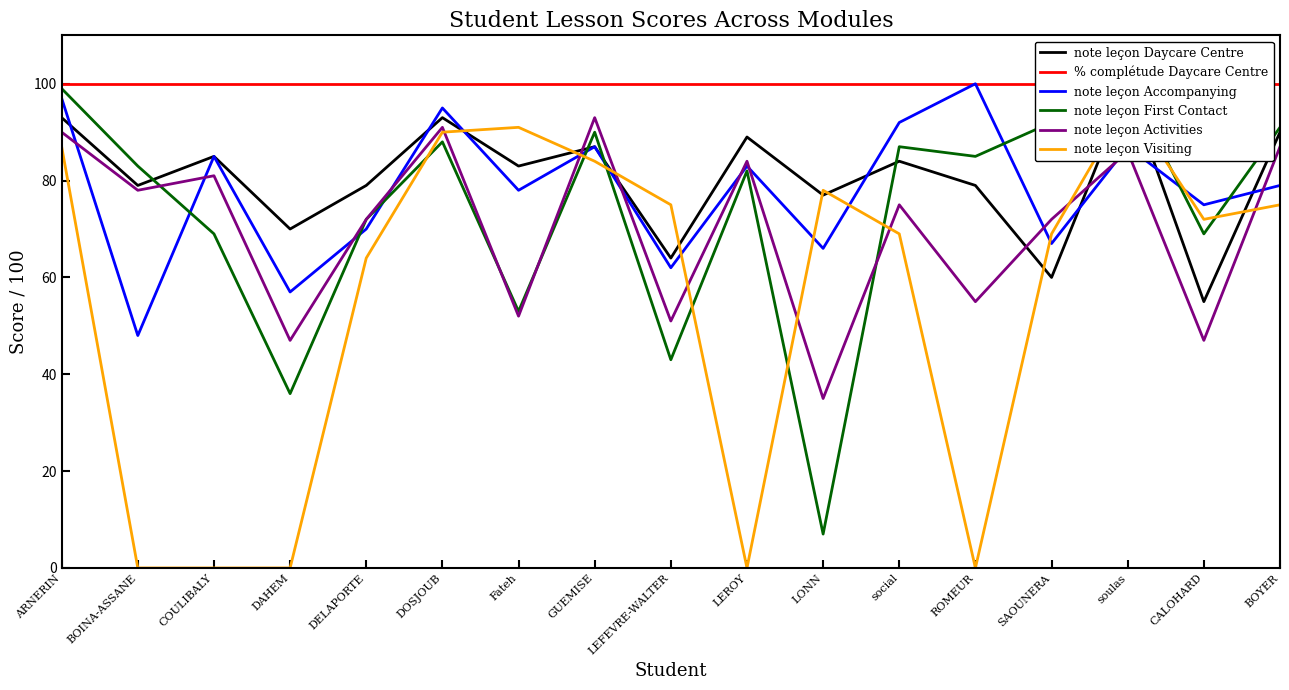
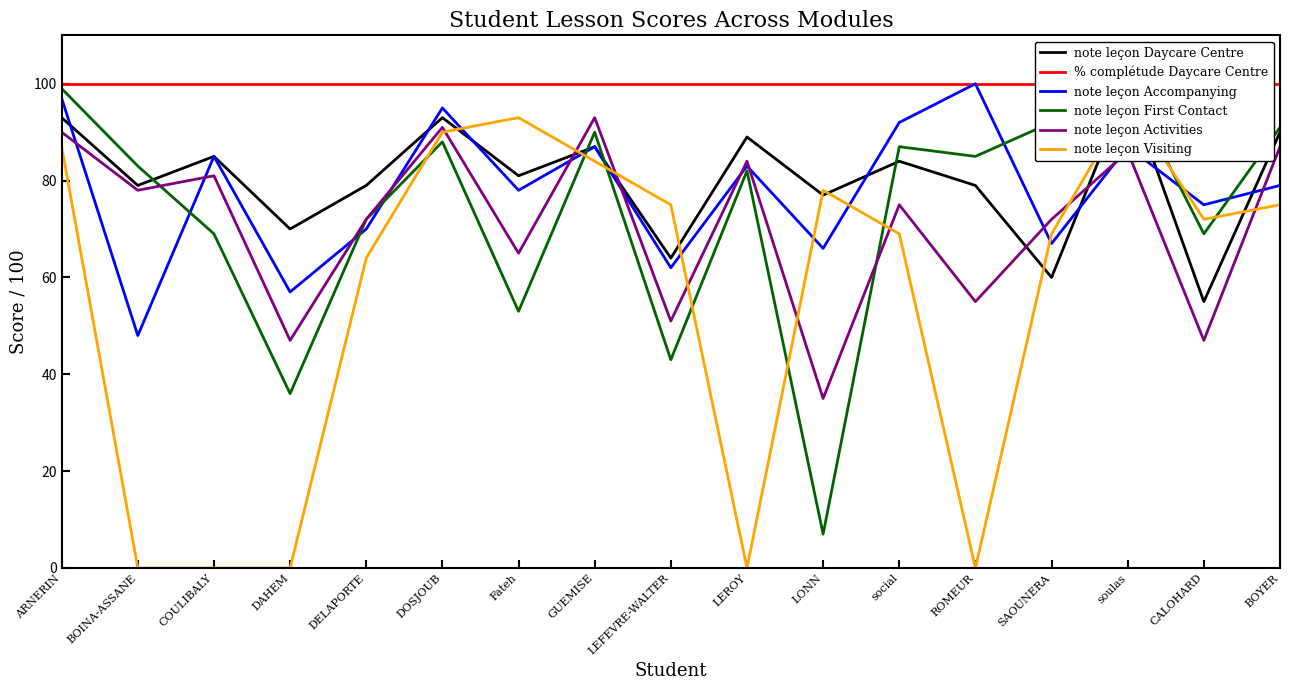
  {
    "note leçon Daycare Centre": {
      "ARNERIN": 93,
      "BOINA-ASSANE": 79,
      "DAHEM": 70,
      "DELAPORTE": 79,
      "DOSJOUB": 93,
-     "Fateh": 83,
+     "Fateh": 81,
      "LEFEVRE-WALTER": 64,
      "LEROY": 89,
      "LONN": 77,
      "social": 84,
      "ROMEUR": 79,
      "SAOUNERA": 60,
      "CALOHARD": 55,
      "BOYER": 90
    },
    "% complétude Daycare Centre": {
      "ARNERIN": 100,
      "BOINA-ASSANE": 100,
      "COULIBALY": 100,
      "DAHEM": 100,
      "DELAPORTE": 100,
      "DOSJOUB": 100,
      "Fateh": 100,
      "GUEMISE": 100,
      "LEFEVRE-WALTER": 100,
      "LEROY": 100,
      "LONN": 100,
      "social": 100,
      "BOYER": 100
    },
    "note leçon Accompanying": {
      "ARNERIN": 97,
      "BOINA-ASSANE": 48,
      "DAHEM": 57,
      "DELAPORTE": 70,
      "DOSJOUB": 95,
      "Fateh": 78,
      "LEFEVRE-WALTER": 62,
      "LEROY": 83,
      "LONN": 66,
      "social": 92,
      "SAOUNERA": 67,
      "CALOHARD": 75,
      "BOYER": 79
    },
    "note leçon First Contact": {
      "ARNERIN": 99,
      "BOINA-ASSANE": 83,
      "COULIBALY": 69,
      "DAHEM": 36,
      "DOSJOUB": 88,
      "Fateh": 53,
      "GUEMISE": 90,
      "LEFEVRE-WALTER": 43,
      "LEROY": 82,
      "LONN": 7,
      "social": 87,
      "ROMEUR": 85,
      "CALOHARD": 69,
      "BOYER": 91
    },
    "note leçon Activities": {
      "ARNERIN": 90,
      "BOINA-ASSANE": 78,
      "COULIBALY": 81,
      "DAHEM": 47,
      "DOSJOUB": 91,
-     "Fateh": 52,
+     "Fateh": 65,
      "GUEMISE": 93,
      "LEFEVRE-WALTER": 51,
      "LEROY": 84,
      "LONN": 35,
      "social": 75,
      "ROMEUR": 55,
      "SAOUNERA": 72,
      "CALOHARD": 47,
      "BOYER": 87
    },
    "note leçon Visiting": {
      "ARNERIN": 87,
      "BOINA-ASSANE": 0,
      "COULIBALY": 0,
      "DAHEM": 0,
      "DELAPORTE": 64,
      "DOSJOUB": 90,
-     "Fateh": 91,
+     "Fateh": 93,
      "GUEMISE": 84,
      "LEFEVRE-WALTER": 75,
      "LEROY": 0,
      "LONN": 78,
      "social": 69,
      "ROMEUR": 0,
      "SAOUNERA": 69,
      "CALOHARD": 72,
      "BOYER": 75
    }
  }
